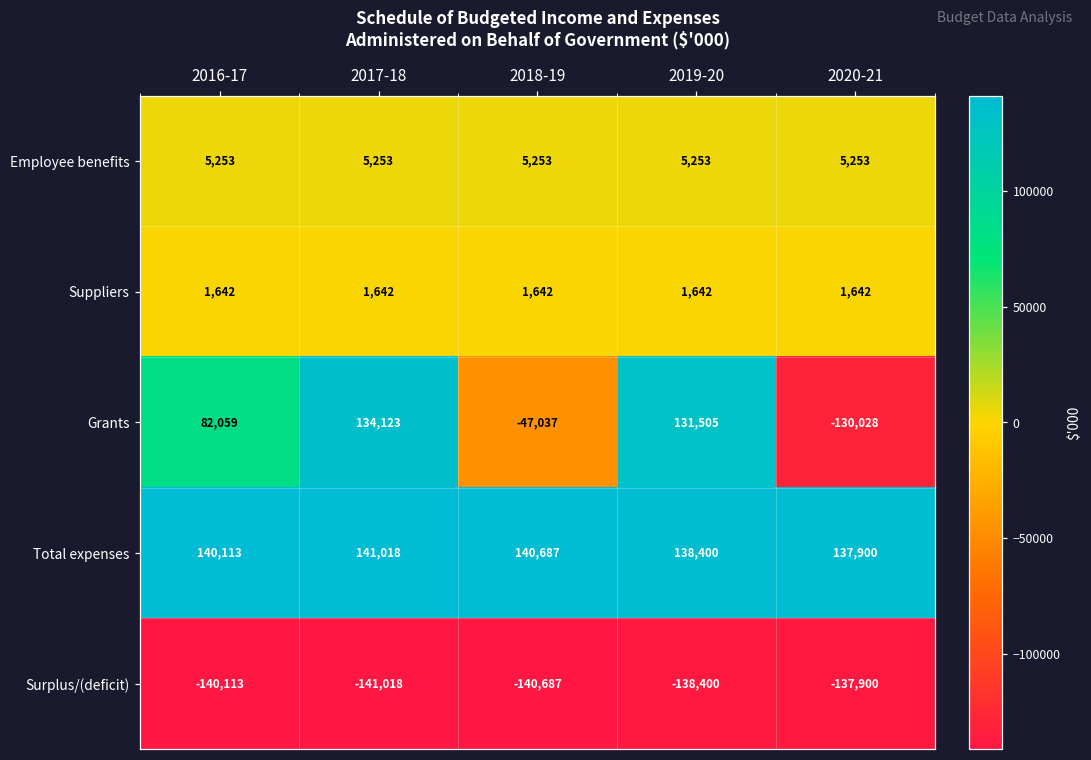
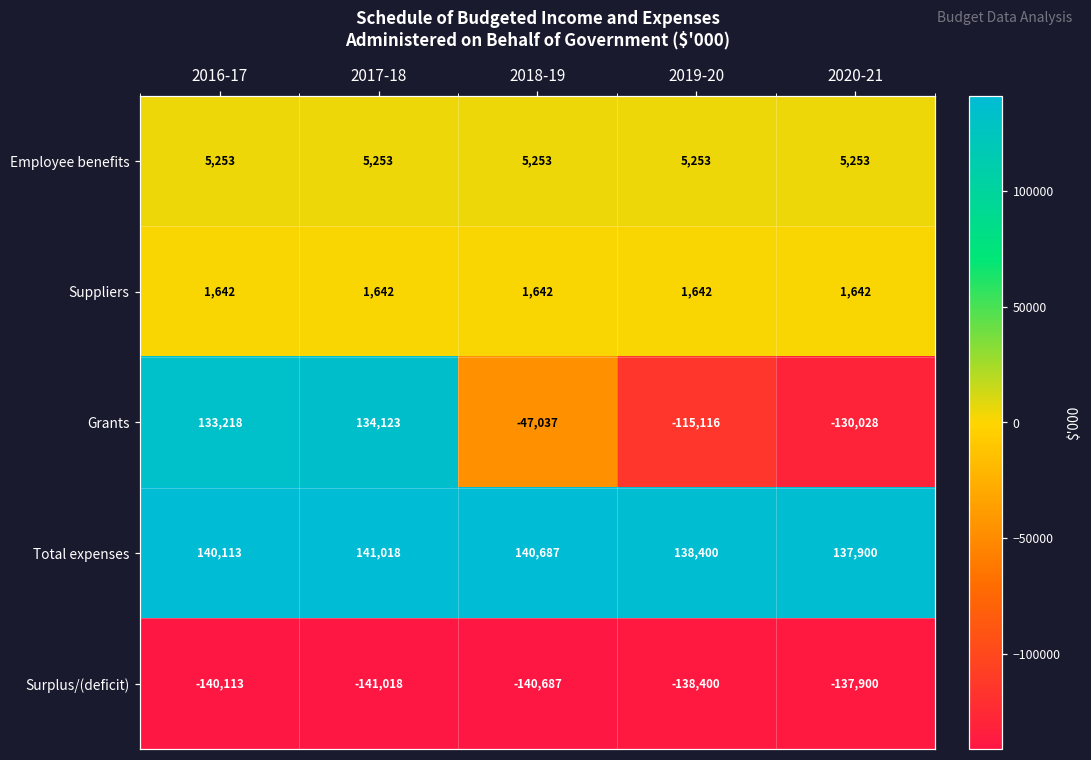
  {
    "Employee benefits": {
      "2016-17": "5,253",
      "2017-18": "5,253",
      "2018-19": "5,253",
      "2019-20": "5,253",
      "2020-21": "5,253"
    },
    "Suppliers": {
      "2016-17": "1,642",
      "2017-18": "1,642",
      "2018-19": "1,642",
      "2019-20": "1,642",
      "2020-21": "1,642"
    },
    "Grants": {
-     "2016-17": "82,059",
+     "2016-17": "133,218",
      "2017-18": "134,123",
      "2018-19": "-47,037",
-     "2019-20": "131,505",
+     "2019-20": "-115,116",
      "2020-21": "-130,028"
    },
    "Total expenses": {
      "2016-17": "140,113",
      "2017-18": "141,018",
      "2018-19": "140,687",
      "2019-20": "138,400",
      "2020-21": "137,900"
    },
    "Surplus/(deficit)": {
      "2016-17": "-140,113",
      "2017-18": "-141,018",
      "2018-19": "-140,687",
      "2019-20": "-138,400",
      "2020-21": "-137,900"
    }
  }
